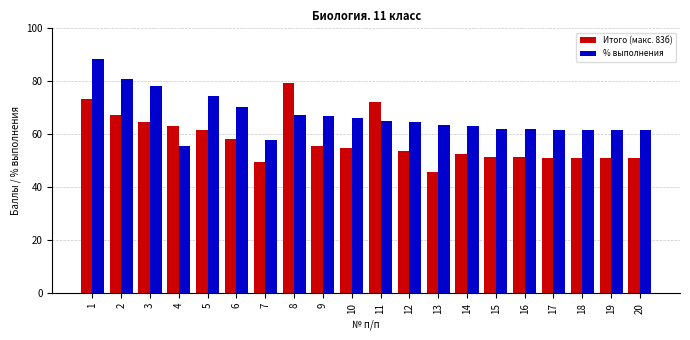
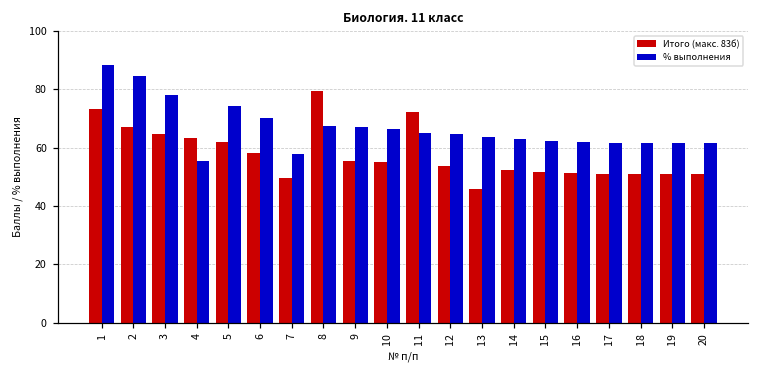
  {
    "Итого (макс. 83б)": {
      "1": 73,
      "2": 67,
      "3": 65,
      "4": 63,
      "5": 62,
      "6": 58,
      "7": 50,
      "8": 79,
      "9": 56,
      "10": 55,
      "11": 72,
      "12": 54,
      "13": 46,
      "14": 52,
      "15": 52,
      "16": 51,
      "17": 51,
      "18": 51,
      "19": 51,
      "20": 51
    },
    "% выполнения": {
      "1": 88,
-     "2": 81,
+     "2": 85,
      "3": 78,
      "4": 55,
      "5": 74,
      "6": 70,
      "7": 58,
      "8": 67,
      "9": 67,
      "10": 66,
      "11": 65,
      "12": 65,
      "13": 64,
      "14": 63,
      "15": 62,
      "16": 62,
      "17": 61,
      "18": 61,
      "19": 61,
      "20": 61
    }
  }
